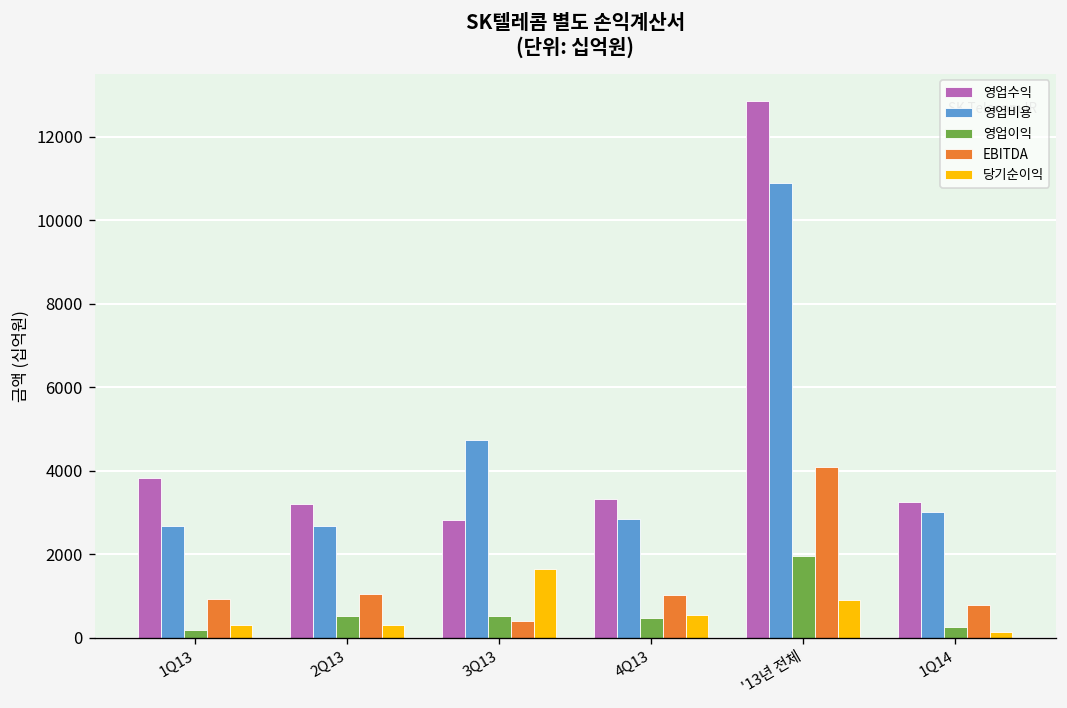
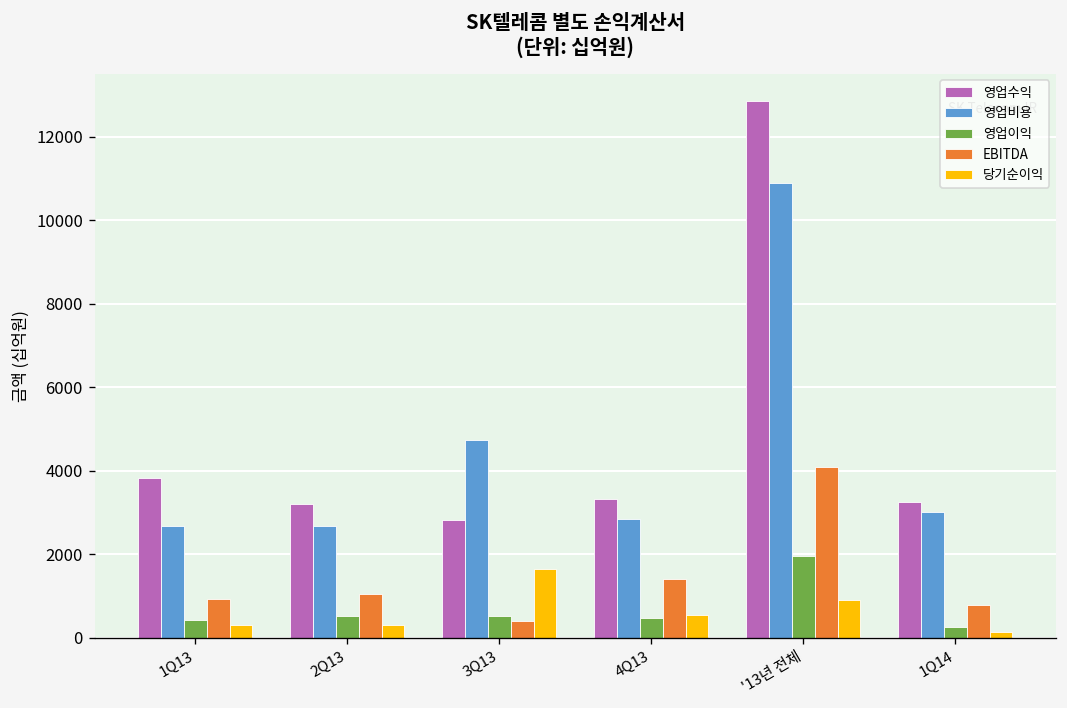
  {
    "영업수익": {
      "1Q13": 3800,
      "2Q13": 3200,
      "3Q13": 2800,
      "4Q13": 3300,
      "'13년 전체": 12900,
      "1Q14": 3300
    },
    "영업비용": {
      "1Q13": 2700,
      "2Q13": 2700,
      "3Q13": 4700,
      "4Q13": 2800,
      "'13년 전체": 10900,
      "1Q14": 3000
    },
    "영업이익": {
-     "1Q13": 200,
+     "1Q13": 400,
      "2Q13": 500,
      "3Q13": 500,
      "4Q13": 500,
      "'13년 전체": 2000,
      "1Q14": 300
    },
    "EBITDA": {
      "1Q13": 900,
      "2Q13": 1100,
      "3Q13": 400,
-     "4Q13": 1000,
+     "4Q13": 1400,
      "'13년 전체": 4100,
      "1Q14": 800
    },
    "당기순이익": {
      "1Q13": 300,
      "2Q13": 300,
      "3Q13": 1700,
      "4Q13": 600,
      "'13년 전체": 900,
      "1Q14": 200
    }
  }
